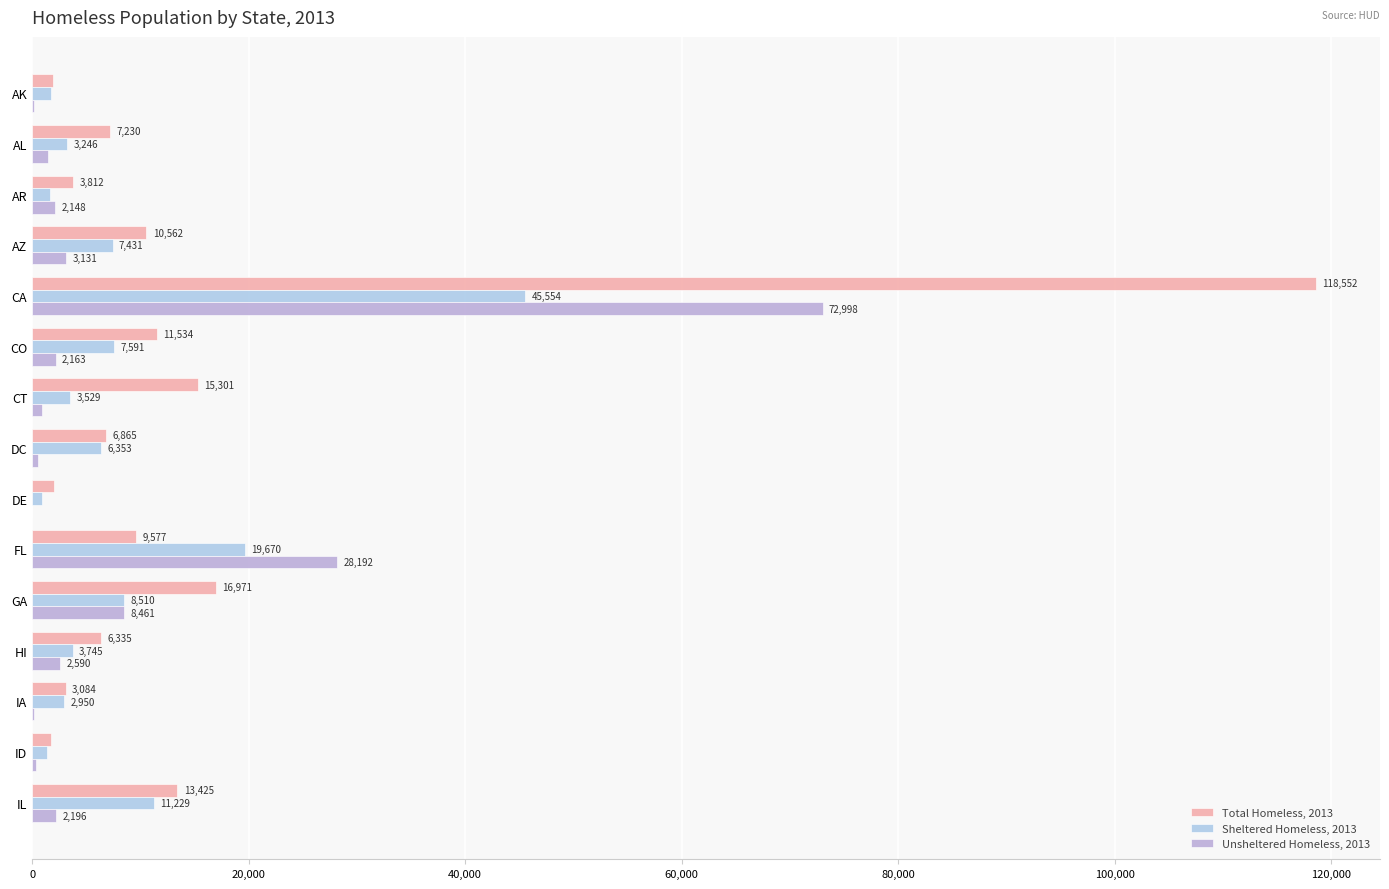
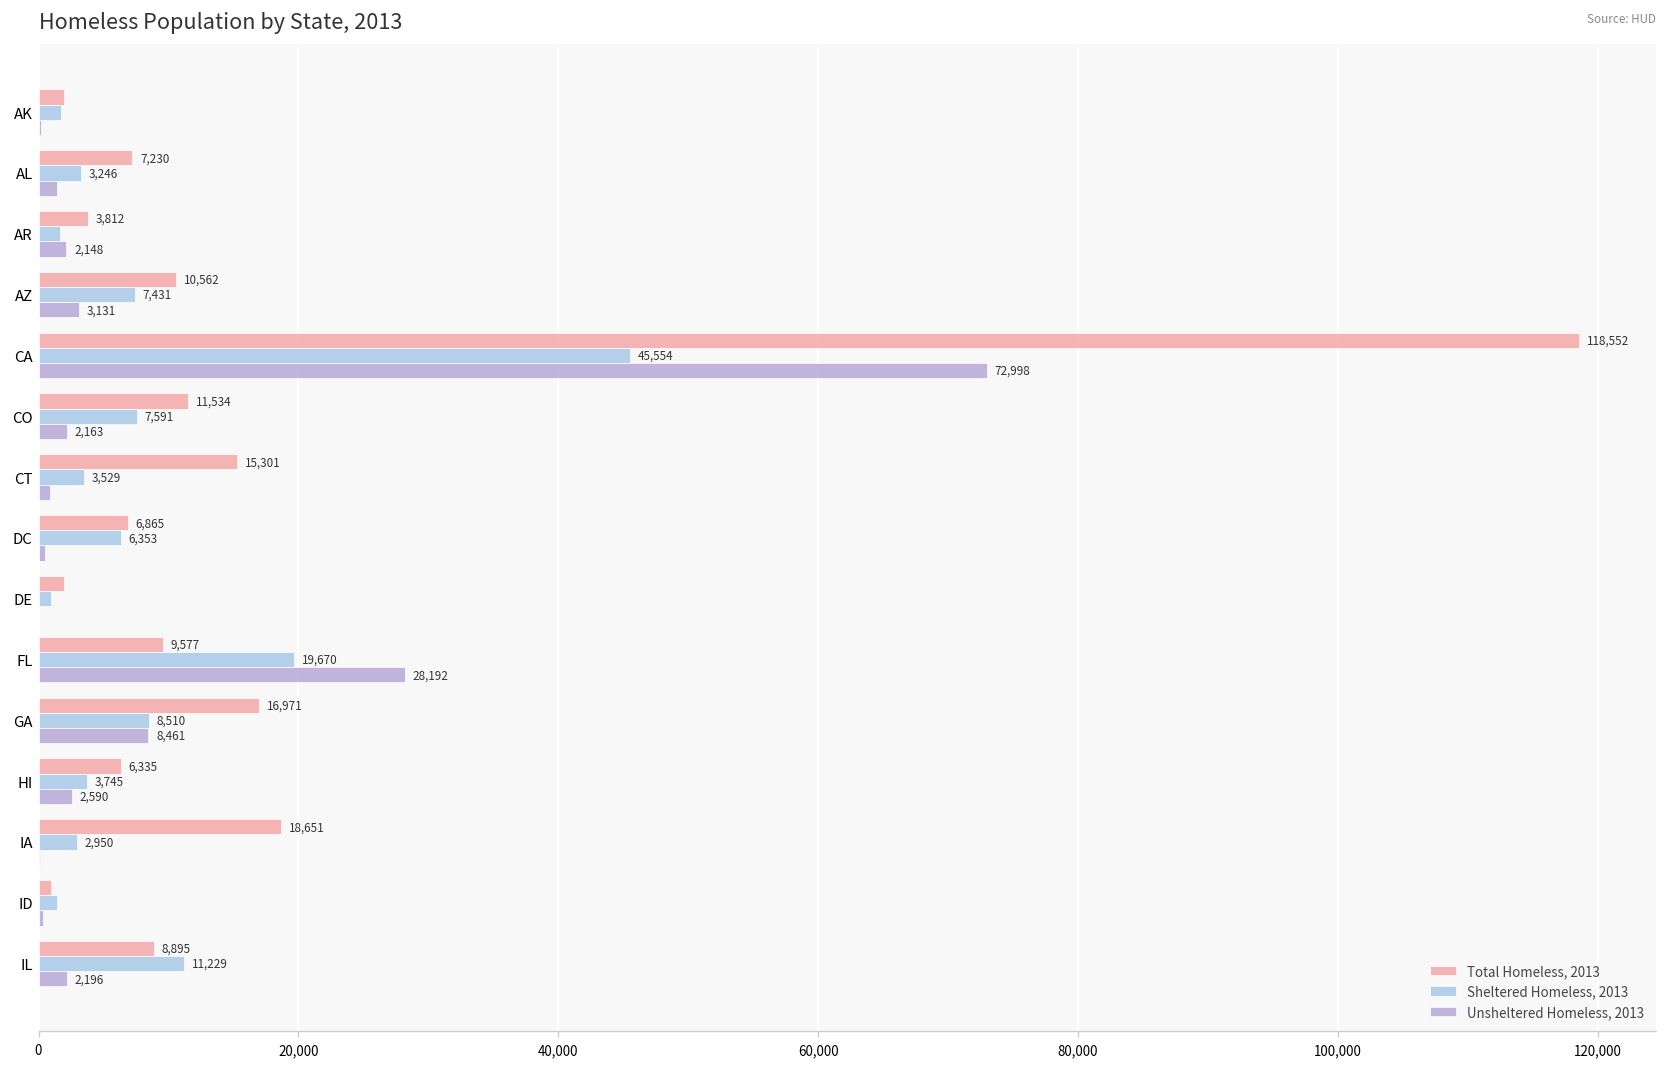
  {
    "Total Homeless, 2013": {
      "AL": "7,230",
      "AR": "3,812",
      "AZ": "10,562",
      "CA": "118,552",
      "CO": "11,534",
      "CT": "15,301",
      "DC": "6,865",
      "FL": "9,577",
      "GA": "16,971",
      "HI": "6,335",
-     "IA": "3,084",
-     "ID": "1,800",
-     "IL": "13,425"
+     "IA": "18,651",
+     "ID": "1,000",
+     "IL": "8,895"
    }
  }
